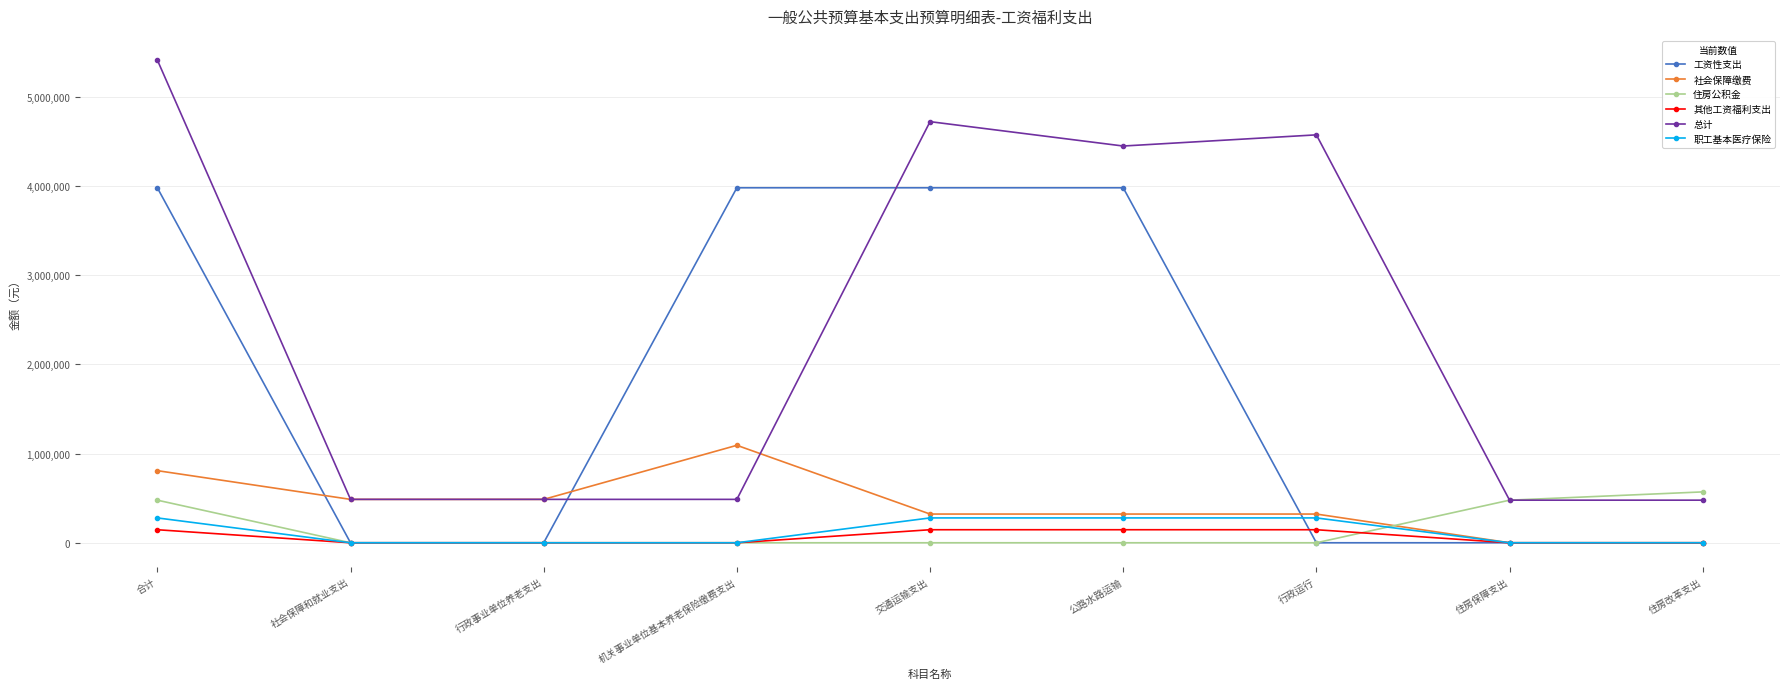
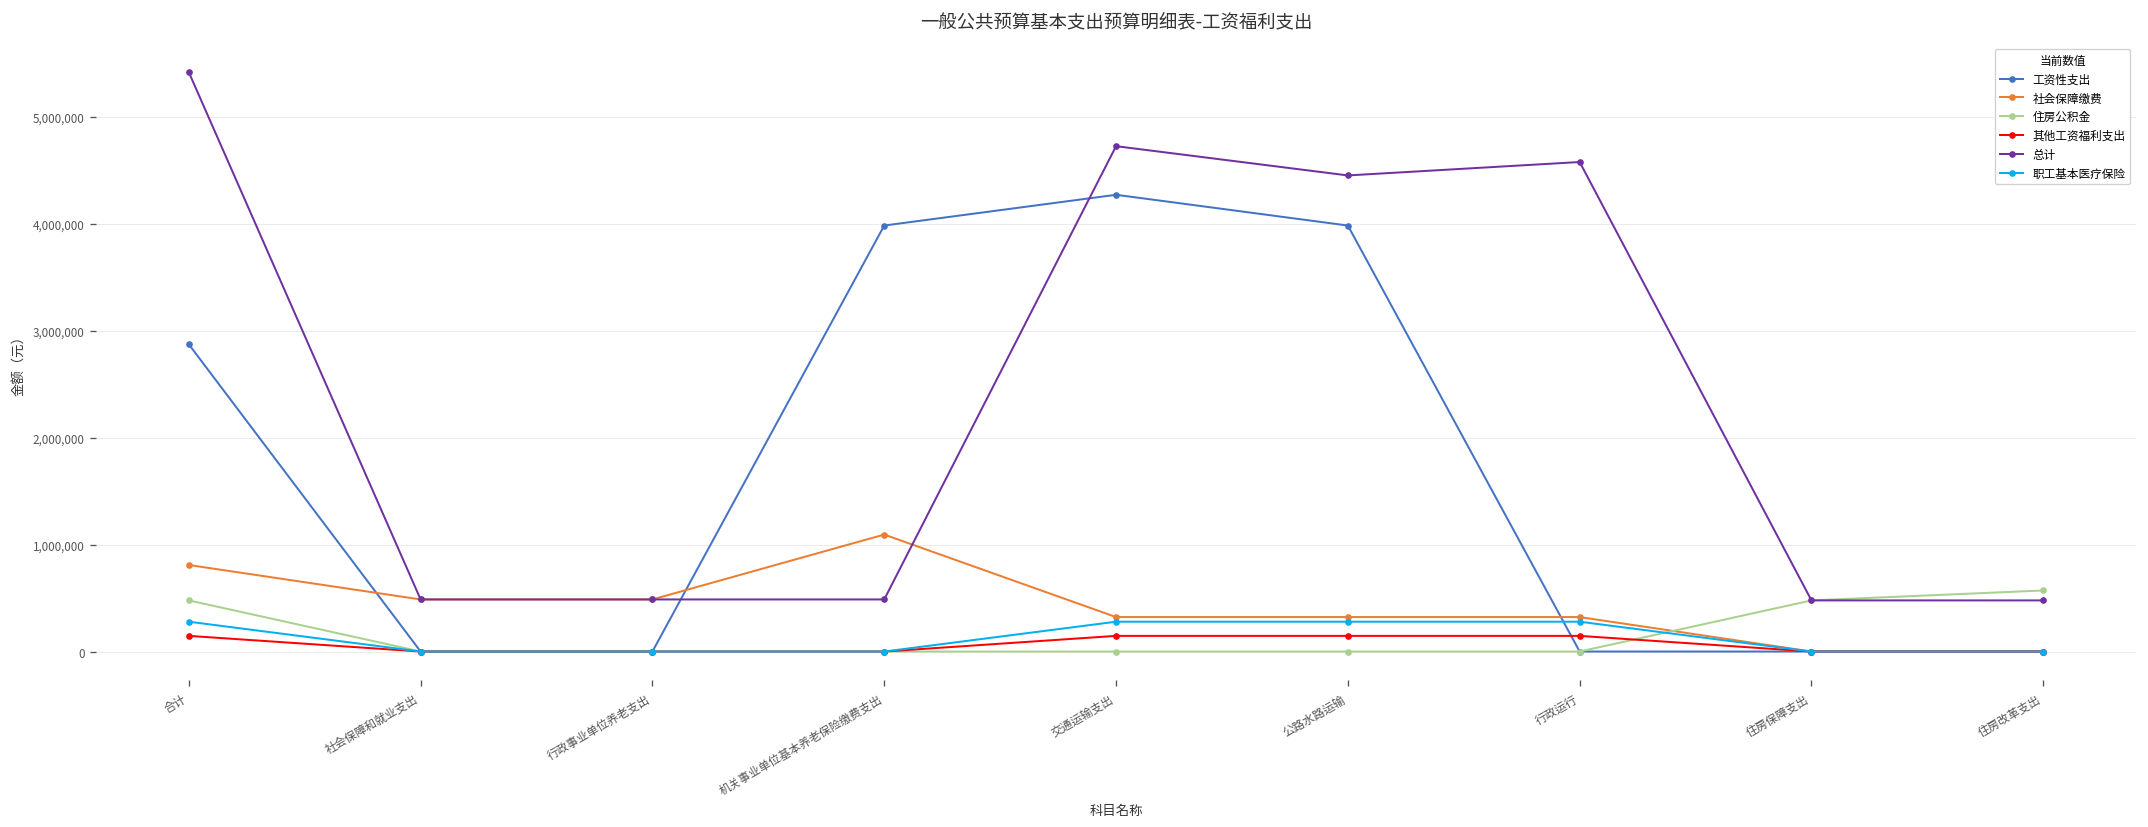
  {
    "工资性支出": {
-     "合计": "4,000,000",
+     "合计": "2,900,000",
      "机关事业单位基本养老保险缴费支出": "4,000,000",
-     "交通运输支出": "4,000,000",
+     "交通运输支出": "4,300,000",
      "公路水路运输": "4,000,000"
    },
    "社会保障缴费": {
      "合计": "800,000",
      "机关事业单位基本养老保险缴费支出": "1,100,000",
      "交通运输支出": "300,000",
      "公路水路运输": "300,000",
      "行政运行": "300,000"
    },
    "住房公积金": {
      "合计": "500,000",
      "交通运输支出": "0",
      "公路水路运输": "0",
      "住房改革支出": "600,000"
    },
    "其他工资福利支出": {
      "合计": "100,000",
      "交通运输支出": "100,000",
      "公路水路运输": "100,000",
      "行政运行": "100,000"
    },
    "总计": {
      "合计": "5,400,000",
      "机关事业单位基本养老保险缴费支出": "500,000",
      "交通运输支出": "4,700,000",
      "公路水路运输": "4,500,000",
      "行政运行": "4,600,000",
      "住房改革支出": "500,000"
    },
    "职工基本医疗保险": {
      "合计": "300,000",
      "交通运输支出": "300,000",
      "公路水路运输": "300,000",
      "行政运行": "300,000"
    }
  }
